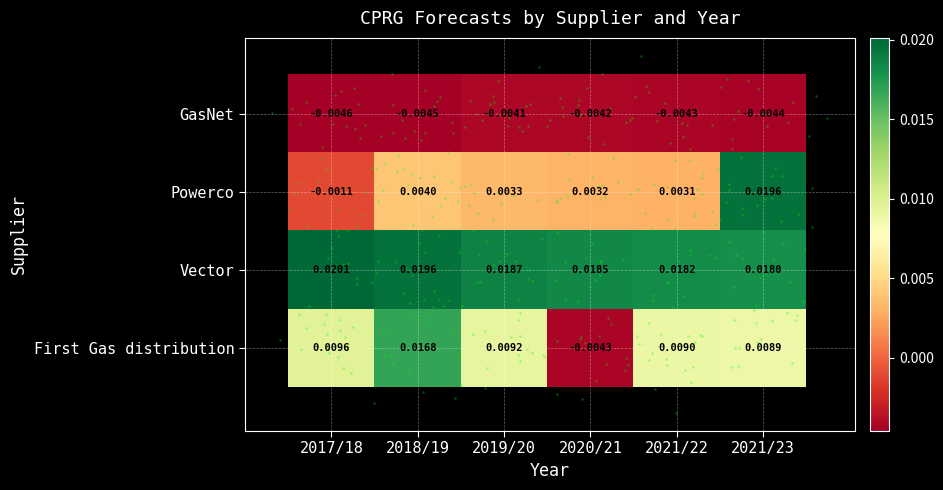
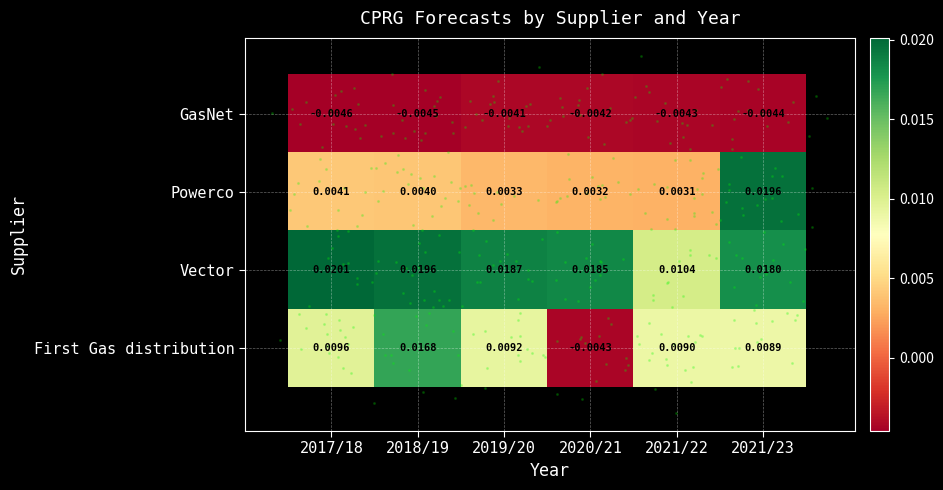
  {
    "Powerco": {
-     "2017/18": -0.0011
+     "2017/18": 0.0041
    },
    "Vector": {
-     "2021/22": 0.0182
+     "2021/22": 0.0104
    },
    "First Gas distribution": {
      "2018/19": 0.0168,
      "2019/20": 0.0092
    }
  }
